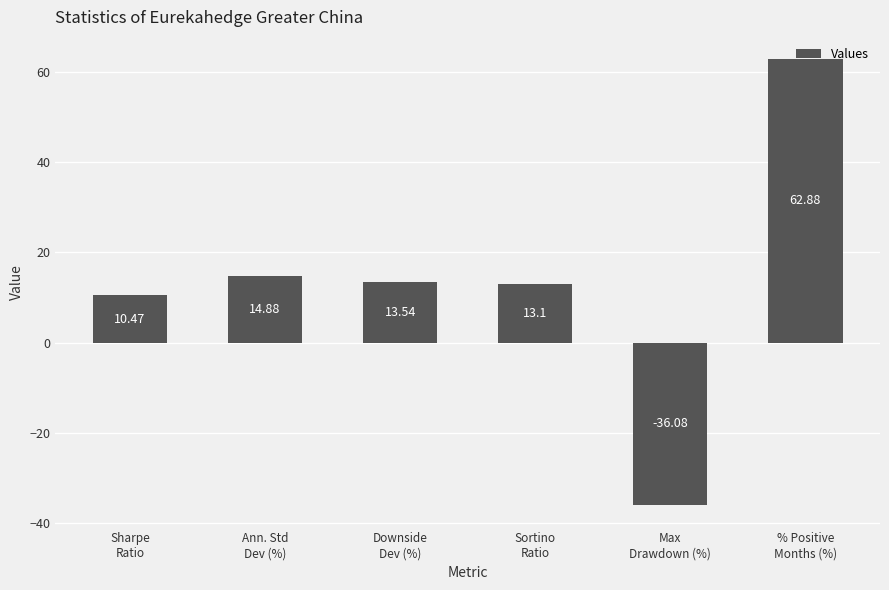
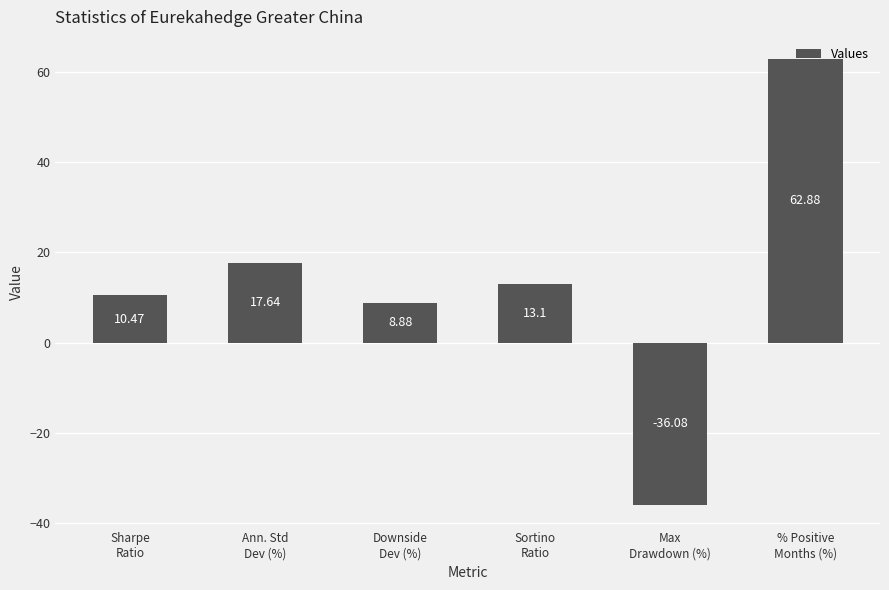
  {
    "Sharpe Ratio": 10.47,
-   "Ann. Std Dev (%)": 14.88,
-   "Downside Dev (%)": 13.54,
+   "Ann. Std Dev (%)": 17.64,
+   "Downside Dev (%)": 8.88,
    "Sortino Ratio": 13.1,
    "Max Drawdown (%)": -36.08,
    "% Positive Months (%)": 62.88
  }
